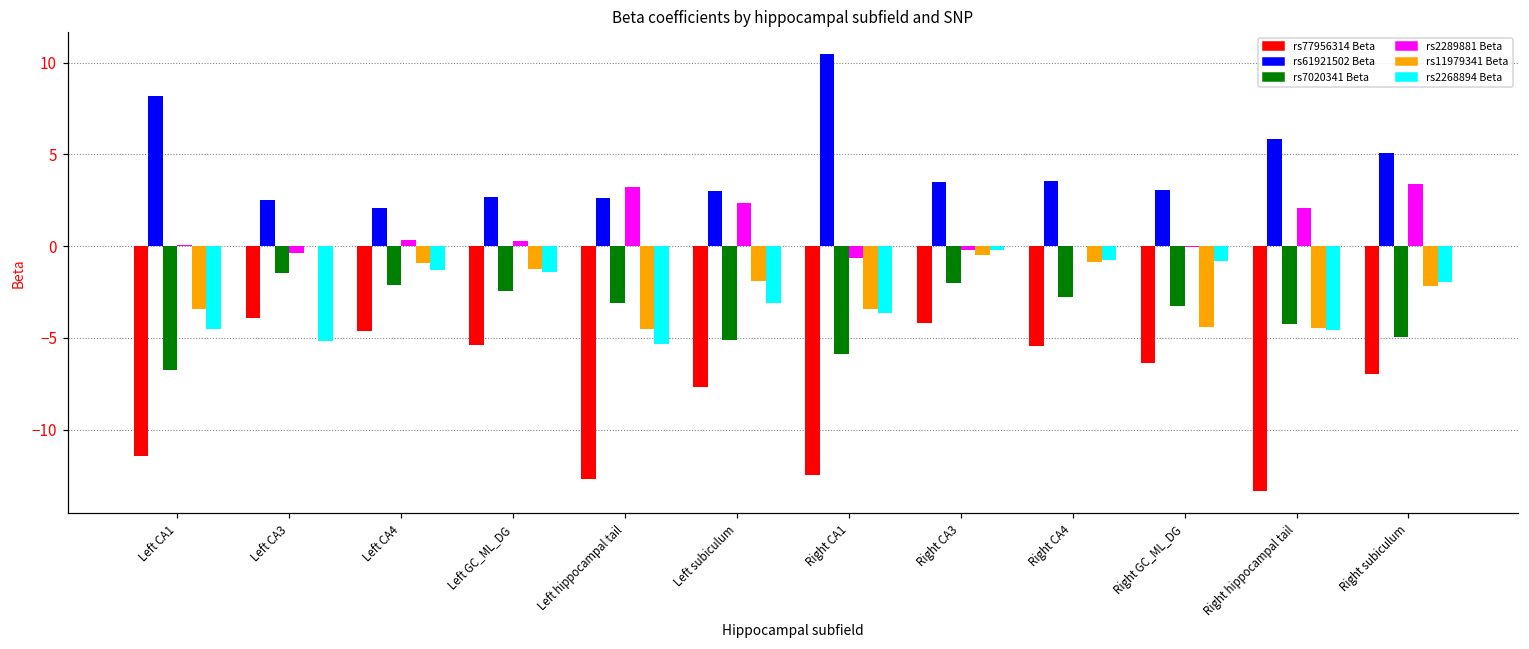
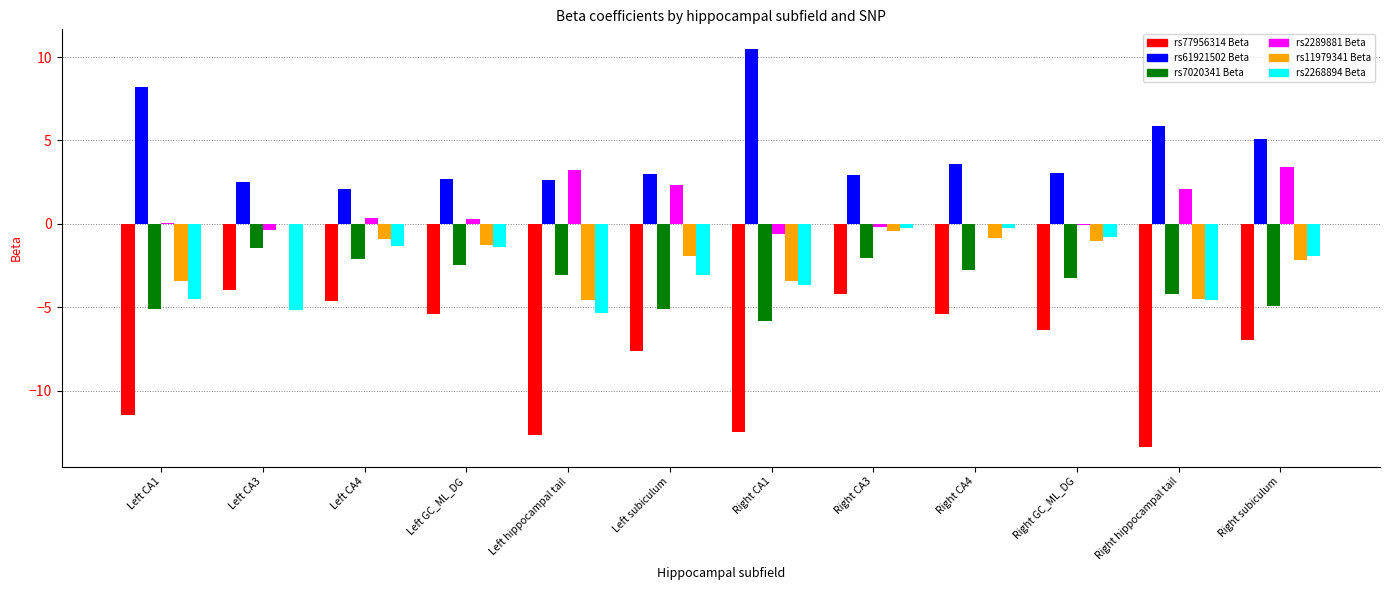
  {
    "rs77956314 Beta": {
      "Left CA1": -11.4,
      "Left CA3": -3.9,
      "Left CA4": -4.6,
      "Left GC_ML_DG": -5.4,
      "Left hippocampal tail": -12.7,
      "Left subiculum": -7.7,
      "Right CA1": -12.5,
      "Right CA3": -4.2,
      "Right CA4": -5.4,
      "Right GC_ML_DG": -6.4,
      "Right hippocampal tail": -13.4,
      "Right subiculum": -7.0
    },
    "rs61921502 Beta": {
      "Left CA1": 8.2,
      "Left CA3": 2.5,
      "Left CA4": 2.1,
      "Left GC_ML_DG": 2.7,
      "Left hippocampal tail": 2.6,
      "Left subiculum": 3.0,
      "Right CA1": 10.5,
-     "Right CA3": 3.5,
+     "Right CA3": 2.9,
      "Right CA4": 3.6,
      "Right GC_ML_DG": 3.0,
      "Right hippocampal tail": 5.9,
      "Right subiculum": 5.1
    },
    "rs7020341 Beta": {
-     "Left CA1": -6.7,
+     "Left CA1": -5.1,
      "Left CA3": -1.5,
      "Left CA4": -2.1,
      "Left GC_ML_DG": -2.5,
      "Left hippocampal tail": -3.1,
      "Left subiculum": -5.1,
      "Right CA1": -5.9,
      "Right CA3": -2.0,
      "Right CA4": -2.8,
      "Right GC_ML_DG": -3.2,
      "Right hippocampal tail": -4.2,
      "Right subiculum": -4.9
    },
    "rs2289881 Beta": {
      "Left CA3": -0.4,
      "Left CA4": 0.3,
      "Left GC_ML_DG": 0.3,
      "Left hippocampal tail": 3.3,
      "Left subiculum": 2.4,
      "Right CA1": -0.6,
      "Right CA3": -0.2,
      "Right hippocampal tail": 2.1,
      "Right subiculum": 3.4
    },
    "rs11979341 Beta": {
      "Left CA1": -3.4,
      "Left CA4": -0.9,
      "Left GC_ML_DG": -1.3,
      "Left hippocampal tail": -4.5,
      "Left subiculum": -1.9,
      "Right CA1": -3.4,
      "Right CA3": -0.5,
      "Right CA4": -0.9,
-     "Right GC_ML_DG": -4.4,
+     "Right GC_ML_DG": -1.1,
      "Right hippocampal tail": -4.5,
      "Right subiculum": -2.2
    },
    "rs2268894 Beta": {
      "Left CA1": -4.5,
      "Left CA3": -5.2,
      "Left CA4": -1.3,
      "Left GC_ML_DG": -1.4,
      "Left hippocampal tail": -5.3,
      "Left subiculum": -3.1,
      "Right CA1": -3.6,
      "Right CA3": -0.2,
-     "Right CA4": -0.8,
+     "Right CA4": -0.3,
      "Right GC_ML_DG": -0.8,
      "Right hippocampal tail": -4.6,
      "Right subiculum": -1.9
    }
  }
